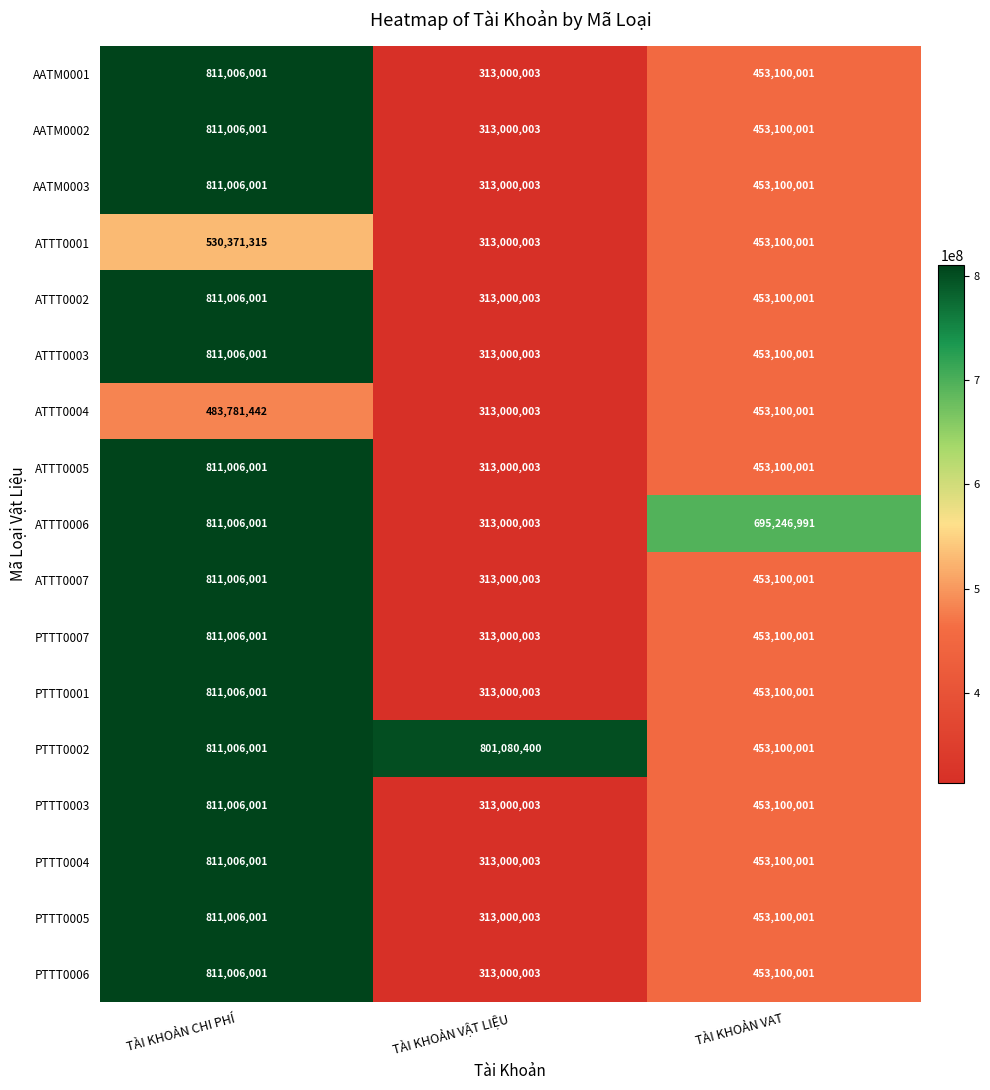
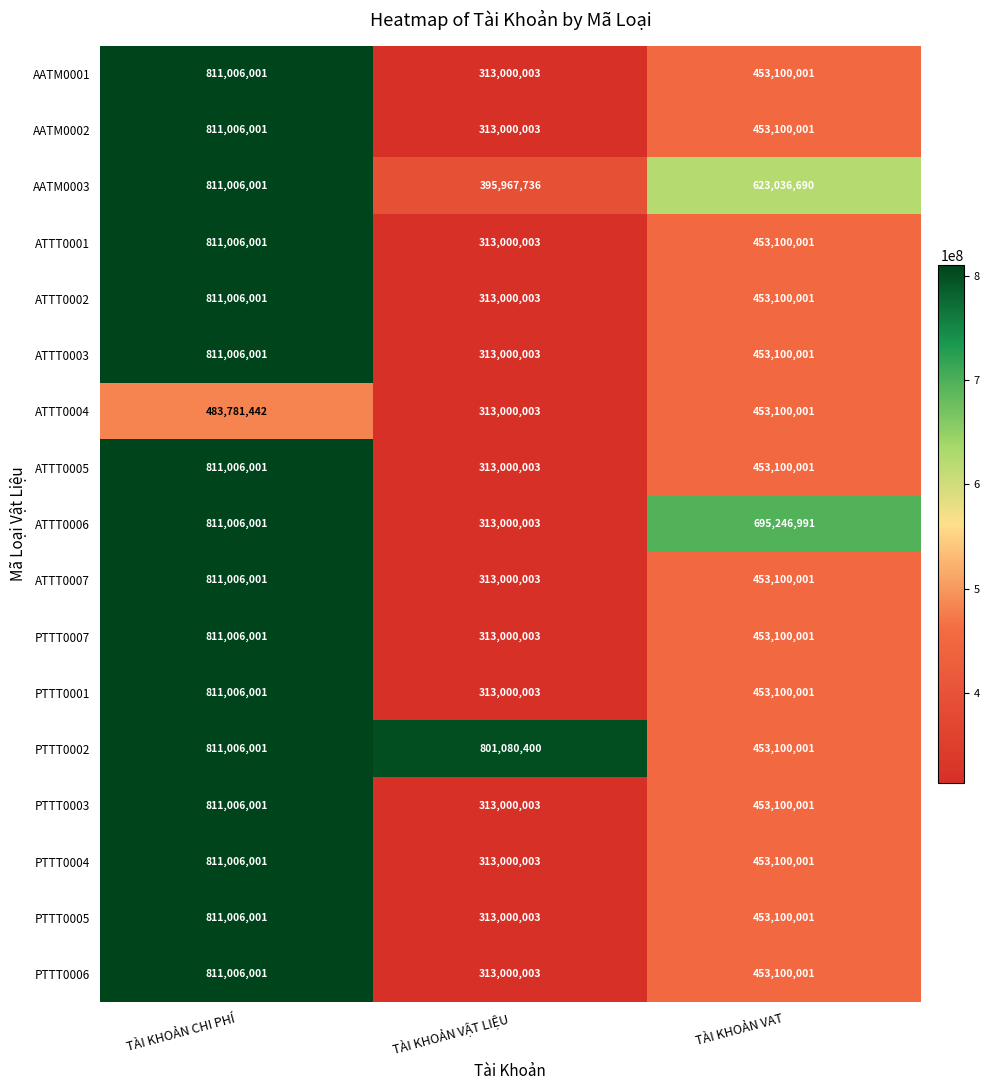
  {
    "AATM0001": {
      "TÀI KHOẢN CHI PHÍ": "811,006,001",
      "TÀI KHOẢN VẬT LIỆU": "313,000,003",
      "TÀI KHOẢN VAT": "453,100,001"
    },
    "AATM0002": {
      "TÀI KHOẢN CHI PHÍ": "811,006,001",
      "TÀI KHOẢN VẬT LIỆU": "313,000,003",
      "TÀI KHOẢN VAT": "453,100,001"
    },
    "AATM0003": {
      "TÀI KHOẢN CHI PHÍ": "811,006,001",
-     "TÀI KHOẢN VẬT LIỆU": "313,000,003",
-     "TÀI KHOẢN VAT": "453,100,001"
+     "TÀI KHOẢN VẬT LIỆU": "395,967,736",
+     "TÀI KHOẢN VAT": "623,036,690"
    },
    "ATTT0001": {
-     "TÀI KHOẢN CHI PHÍ": "530,371,315",
+     "TÀI KHOẢN CHI PHÍ": "811,006,001",
      "TÀI KHOẢN VẬT LIỆU": "313,000,003",
      "TÀI KHOẢN VAT": "453,100,001"
    },
    "ATTT0002": {
      "TÀI KHOẢN CHI PHÍ": "811,006,001",
      "TÀI KHOẢN VẬT LIỆU": "313,000,003",
      "TÀI KHOẢN VAT": "453,100,001"
    },
    "ATTT0003": {
      "TÀI KHOẢN CHI PHÍ": "811,006,001",
      "TÀI KHOẢN VẬT LIỆU": "313,000,003",
      "TÀI KHOẢN VAT": "453,100,001"
    },
    "ATTT0004": {
      "TÀI KHOẢN CHI PHÍ": "483,781,442",
      "TÀI KHOẢN VẬT LIỆU": "313,000,003",
      "TÀI KHOẢN VAT": "453,100,001"
    },
    "ATTT0005": {
      "TÀI KHOẢN CHI PHÍ": "811,006,001",
      "TÀI KHOẢN VẬT LIỆU": "313,000,003",
      "TÀI KHOẢN VAT": "453,100,001"
    },
    "ATTT0006": {
      "TÀI KHOẢN CHI PHÍ": "811,006,001",
      "TÀI KHOẢN VẬT LIỆU": "313,000,003",
      "TÀI KHOẢN VAT": "695,246,991"
    },
    "ATTT0007": {
      "TÀI KHOẢN CHI PHÍ": "811,006,001",
      "TÀI KHOẢN VẬT LIỆU": "313,000,003",
      "TÀI KHOẢN VAT": "453,100,001"
    },
    "PTTT0007": {
      "TÀI KHOẢN CHI PHÍ": "811,006,001",
      "TÀI KHOẢN VẬT LIỆU": "313,000,003",
      "TÀI KHOẢN VAT": "453,100,001"
    },
    "PTTT0001": {
      "TÀI KHOẢN CHI PHÍ": "811,006,001",
      "TÀI KHOẢN VẬT LIỆU": "313,000,003",
      "TÀI KHOẢN VAT": "453,100,001"
    },
    "PTTT0002": {
      "TÀI KHOẢN CHI PHÍ": "811,006,001",
      "TÀI KHOẢN VẬT LIỆU": "801,080,400",
      "TÀI KHOẢN VAT": "453,100,001"
    },
    "PTTT0003": {
      "TÀI KHOẢN CHI PHÍ": "811,006,001",
      "TÀI KHOẢN VẬT LIỆU": "313,000,003",
      "TÀI KHOẢN VAT": "453,100,001"
    },
    "PTTT0004": {
      "TÀI KHOẢN CHI PHÍ": "811,006,001",
      "TÀI KHOẢN VẬT LIỆU": "313,000,003",
      "TÀI KHOẢN VAT": "453,100,001"
    },
    "PTTT0005": {
      "TÀI KHOẢN CHI PHÍ": "811,006,001",
      "TÀI KHOẢN VẬT LIỆU": "313,000,003",
      "TÀI KHOẢN VAT": "453,100,001"
    },
    "PTTT0006": {
      "TÀI KHOẢN CHI PHÍ": "811,006,001",
      "TÀI KHOẢN VẬT LIỆU": "313,000,003",
      "TÀI KHOẢN VAT": "453,100,001"
    }
  }
